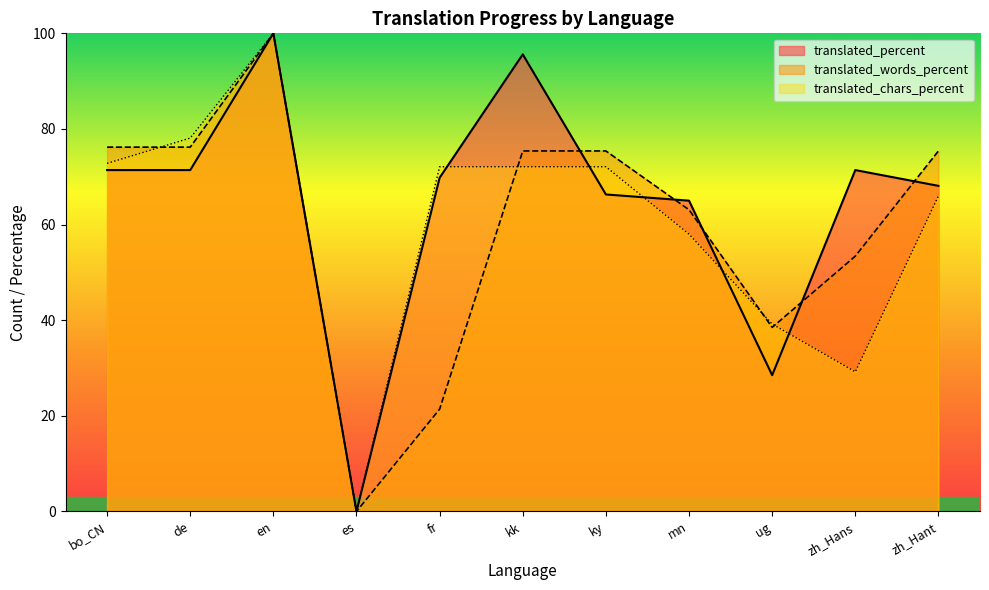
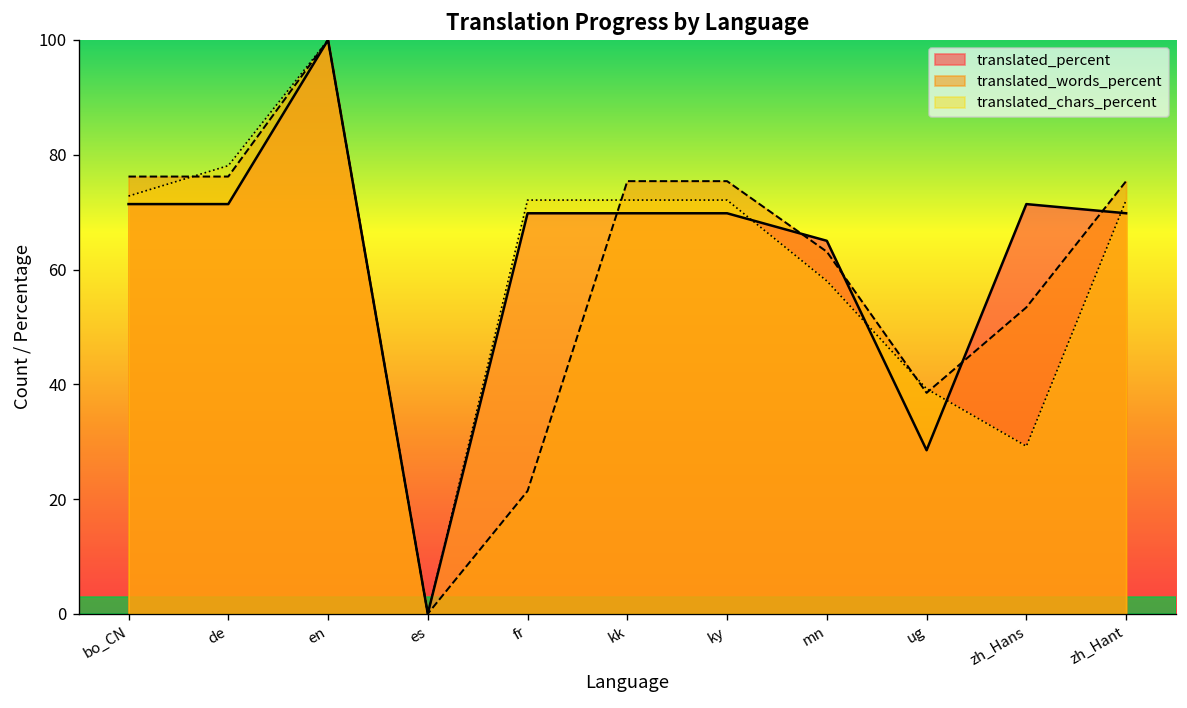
  {
    "translated_percent": {
      "bo_CN": 71,
      "de": 71,
      "fr": 70,
-     "kk": 96,
-     "ky": 66,
+     "kk": 70,
+     "ky": 70,
      "mn": 65,
      "ug": 29,
      "zh_Hans": 71,
-     "zh_Hant": 68
+     "zh_Hant": 70
    },
    "translated_words_percent": {
      "bo_CN": 76,
      "de": 76,
      "fr": 21,
      "kk": 75,
      "ky": 75,
      "mn": 63,
      "ug": 39,
      "zh_Hans": 53,
      "zh_Hant": 75
    },
    "translated_chars_percent": {
      "bo_CN": 73,
      "de": 78,
      "fr": 72,
      "kk": 72,
      "ky": 72,
      "mn": 58,
      "ug": 39,
      "zh_Hans": 29,
-     "zh_Hant": 66
+     "zh_Hant": 72
    }
  }
